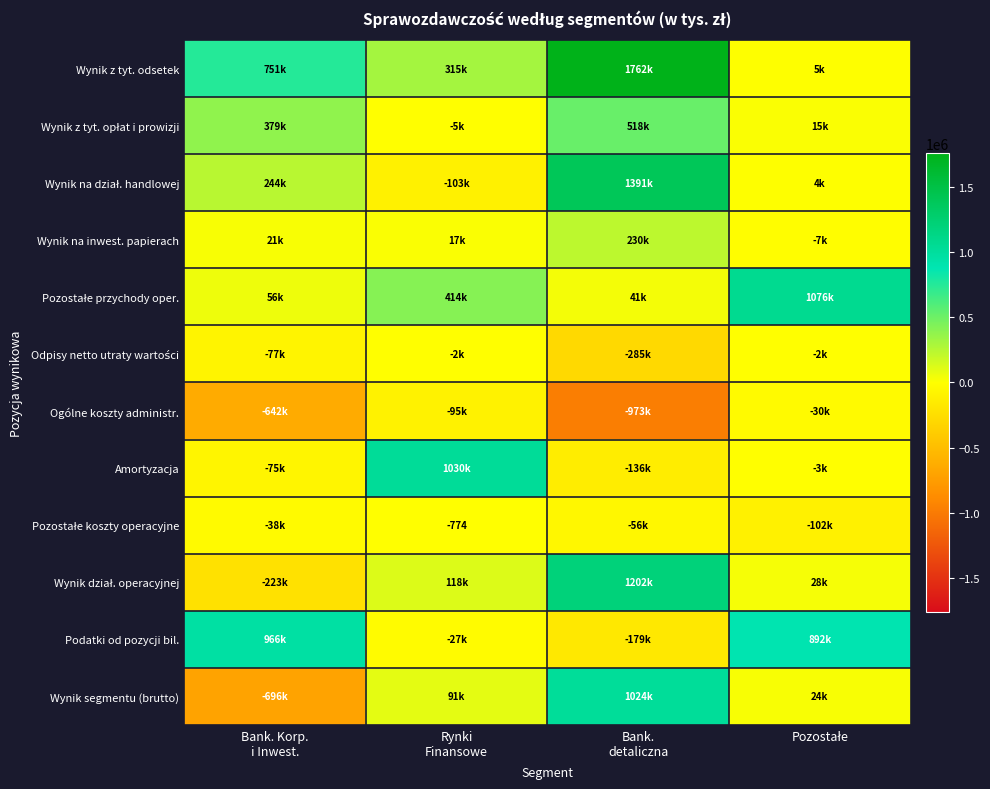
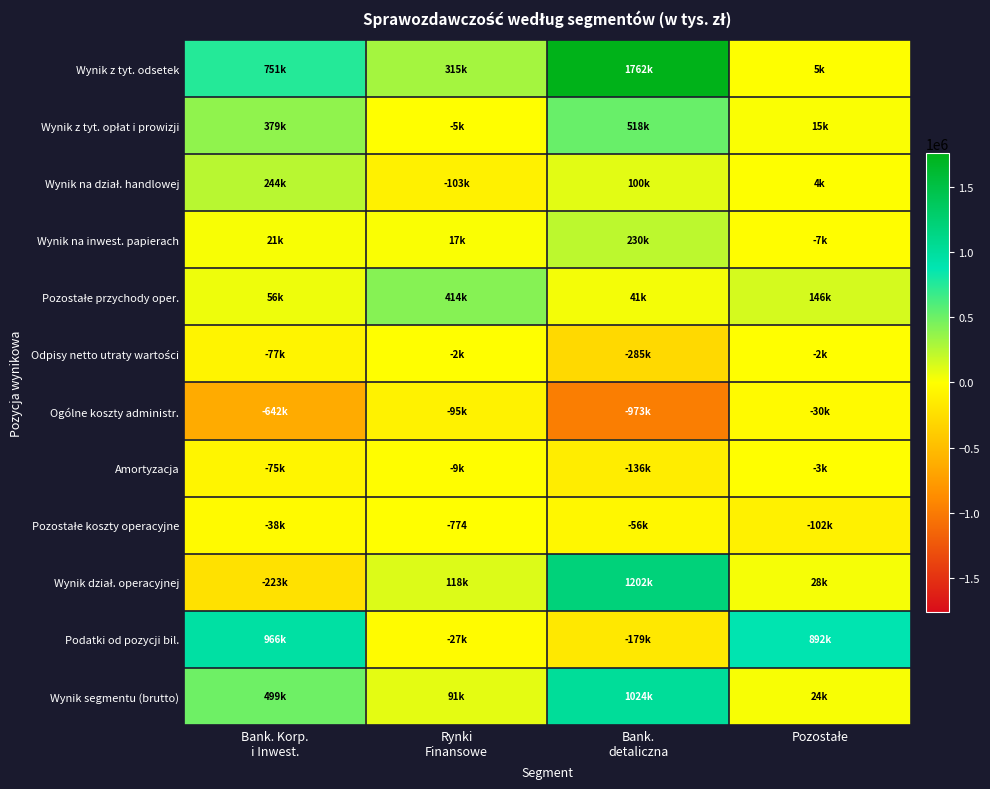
  {
    "Wynik z tyt. odsetek": {
      "Bank. Korp. i Inwest.": "751k",
      "Rynki Finansowe": "315k",
      "Bank. detaliczna": "1762k",
      "Pozostałe": "5k"
    },
    "Wynik z tyt. opłat i prowizji": {
      "Bank. Korp. i Inwest.": "379k",
      "Rynki Finansowe": "-5k",
      "Bank. detaliczna": "518k",
      "Pozostałe": "15k"
    },
    "Wynik na dział. handlowej": {
      "Bank. Korp. i Inwest.": "244k",
      "Rynki Finansowe": "-103k",
-     "Bank. detaliczna": "1391k",
+     "Bank. detaliczna": "100k",
      "Pozostałe": "4k"
    },
    "Wynik na inwest. papierach": {
      "Bank. Korp. i Inwest.": "21k",
      "Rynki Finansowe": "17k",
      "Bank. detaliczna": "230k",
      "Pozostałe": "-7k"
    },
    "Pozostałe przychody oper.": {
      "Bank. Korp. i Inwest.": "56k",
      "Rynki Finansowe": "414k",
      "Bank. detaliczna": "41k",
-     "Pozostałe": "1076k"
+     "Pozostałe": "146k"
    },
    "Odpisy netto utraty wartości": {
      "Bank. Korp. i Inwest.": "-77k",
      "Rynki Finansowe": "-2k",
      "Bank. detaliczna": "-285k",
      "Pozostałe": "-2k"
    },
    "Ogólne koszty administr.": {
      "Bank. Korp. i Inwest.": "-642k",
      "Rynki Finansowe": "-95k",
      "Bank. detaliczna": "-973k",
      "Pozostałe": "-30k"
    },
    "Amortyzacja": {
      "Bank. Korp. i Inwest.": "-75k",
-     "Rynki Finansowe": "1030k",
+     "Rynki Finansowe": "-9k",
      "Bank. detaliczna": "-136k",
      "Pozostałe": "-3k"
    },
    "Pozostałe koszty operacyjne": {
      "Bank. Korp. i Inwest.": "-38k",
      "Rynki Finansowe": "-774",
      "Bank. detaliczna": "-56k",
      "Pozostałe": "-102k"
    },
    "Wynik dział. operacyjnej": {
      "Bank. Korp. i Inwest.": "-223k",
      "Rynki Finansowe": "118k",
      "Bank. detaliczna": "1202k",
      "Pozostałe": "28k"
    },
    "Podatki od pozycji bil.": {
      "Bank. Korp. i Inwest.": "966k",
      "Rynki Finansowe": "-27k",
      "Bank. detaliczna": "-179k",
      "Pozostałe": "892k"
    },
    "Wynik segmentu (brutto)": {
-     "Bank. Korp. i Inwest.": "-696k",
+     "Bank. Korp. i Inwest.": "499k",
      "Rynki Finansowe": "91k",
      "Bank. detaliczna": "1024k",
      "Pozostałe": "24k"
    }
  }
